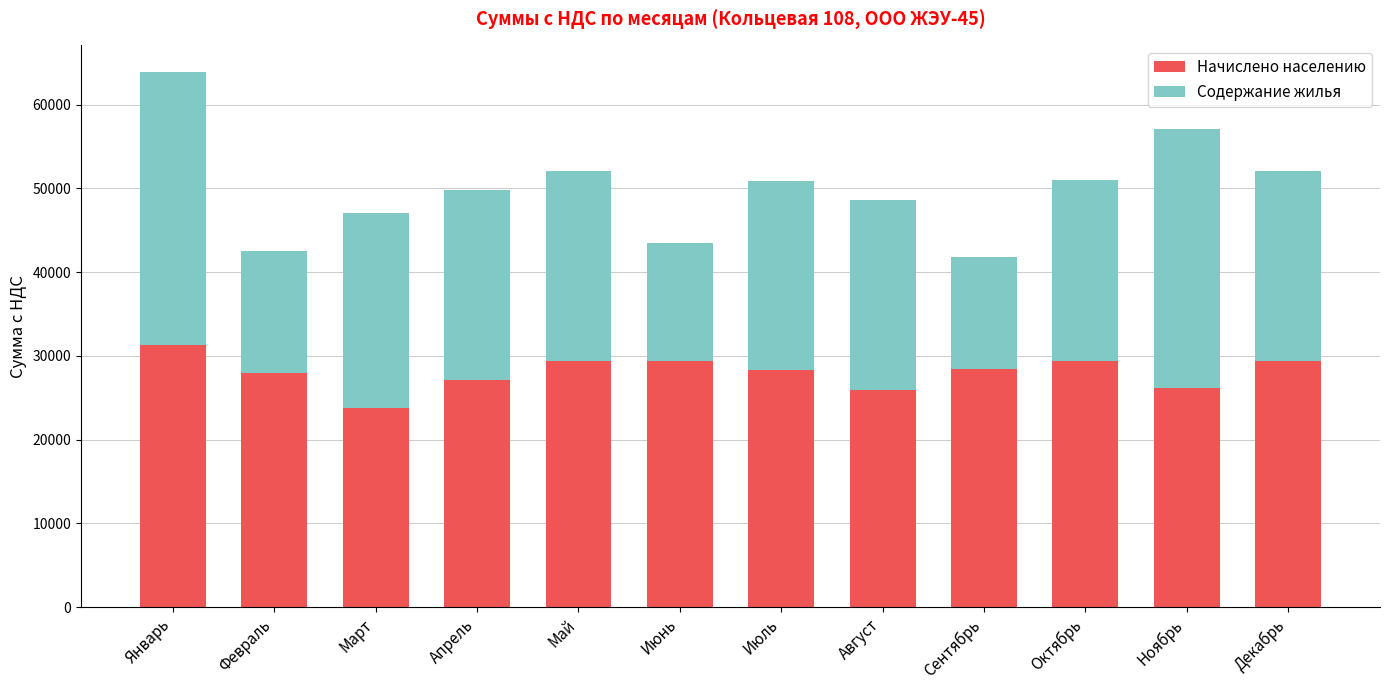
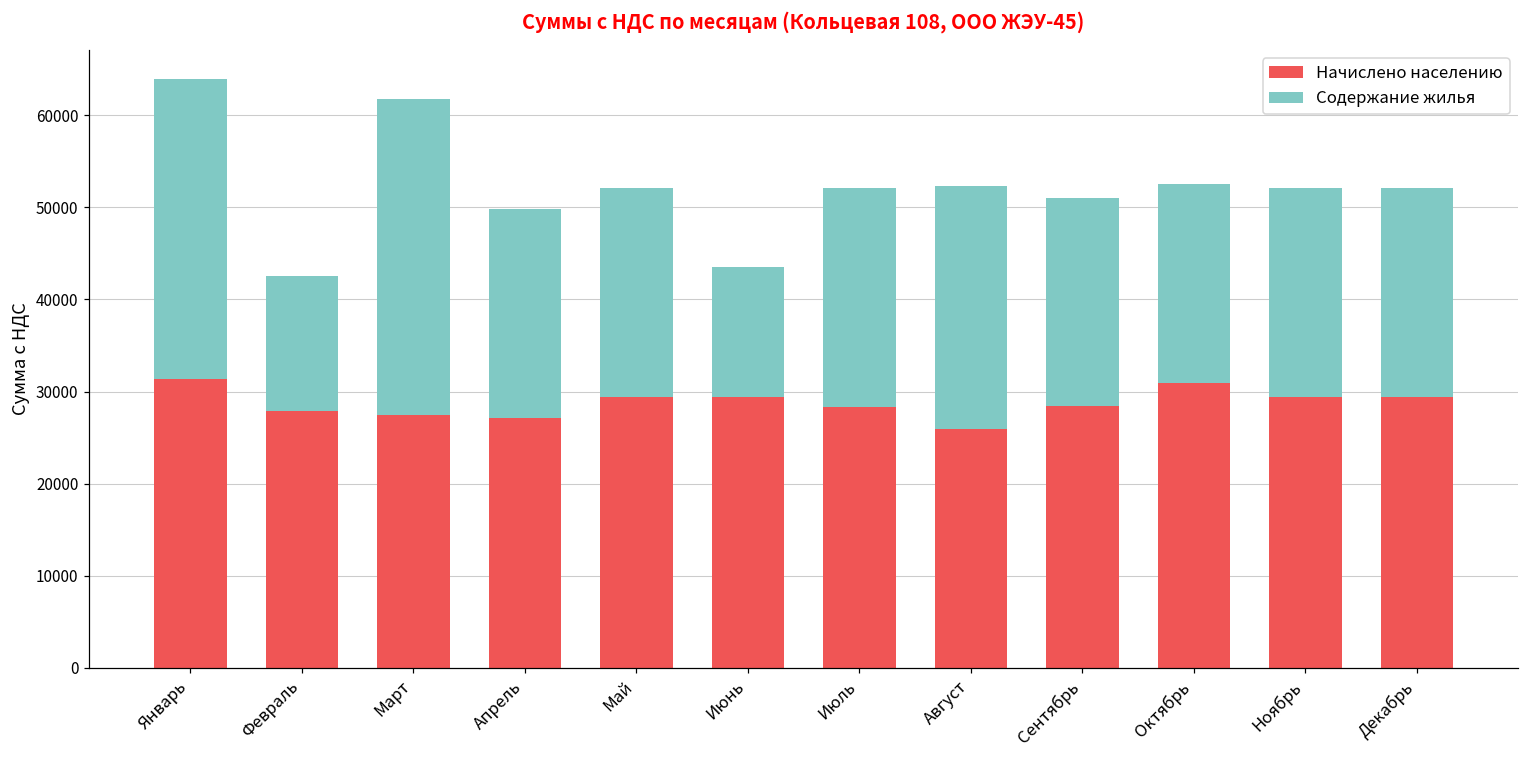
  {
    "Начислено населению": {
      "Январь": 31000,
      "Февраль": 28000,
-     "Март": 24000,
+     "Март": 27000,
      "Апрель": 27000,
      "Май": 29000,
      "Июнь": 29000,
      "Июль": 28000,
      "Август": 26000,
      "Сентябрь": 28000,
-     "Октябрь": 29000,
-     "Ноябрь": 26000,
+     "Октябрь": 31000,
+     "Ноябрь": 29000,
      "Декабрь": 29000
    },
    "Содержание жилья": {
      "Январь": 33000,
      "Февраль": 15000,
-     "Март": 23000,
+     "Март": 34000,
      "Апрель": 23000,
      "Май": 23000,
      "Июнь": 14000,
-     "Июль": 23000,
-     "Август": 23000,
-     "Сентябрь": 13000,
+     "Июль": 24000,
+     "Август": 26000,
+     "Сентябрь": 23000,
      "Октябрь": 22000,
-     "Ноябрь": 31000,
+     "Ноябрь": 23000,
      "Декабрь": 23000
    }
  }
